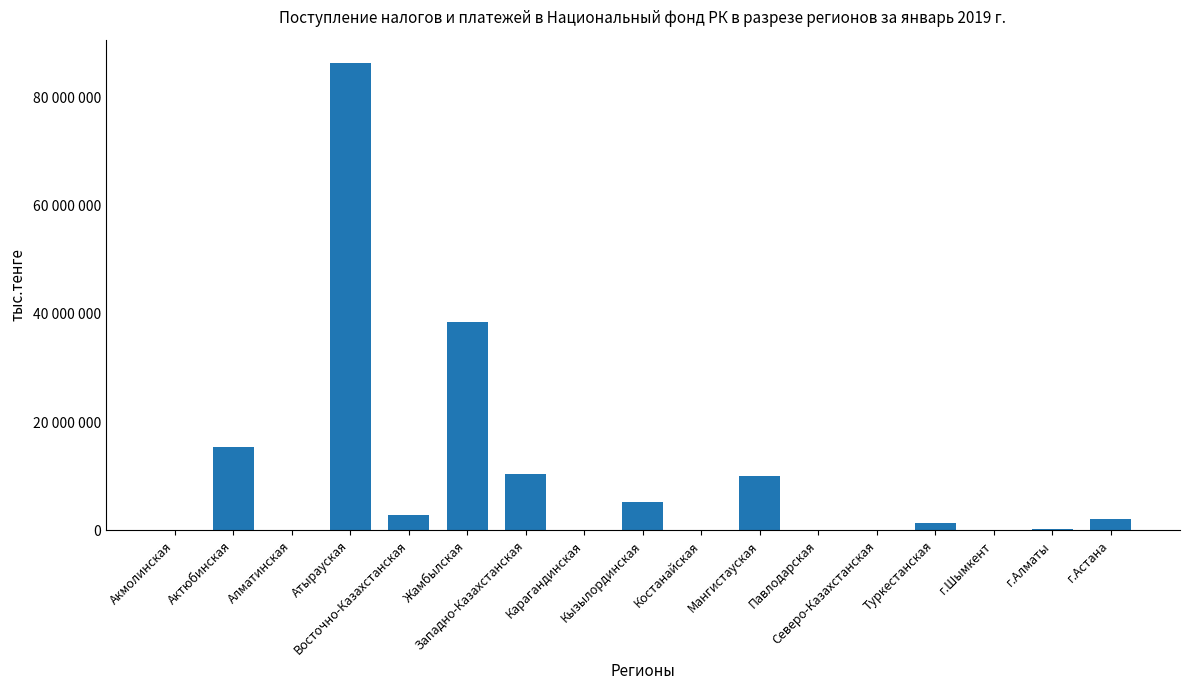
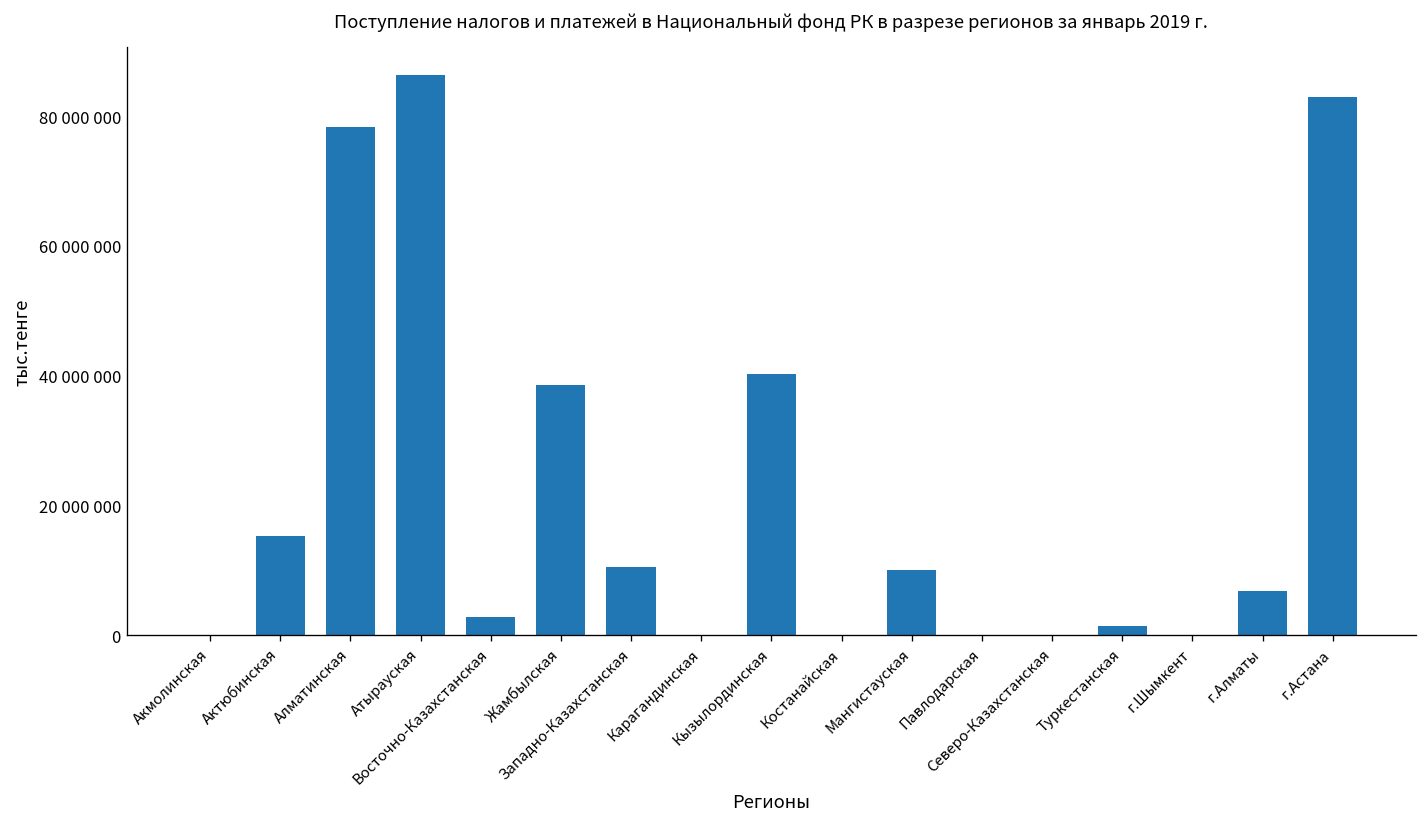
  {
    "Актюбинская": 15000000,
-   "Алматинская": 0,
+   "Алматинская": 78000000,
    "Атырауская": 86000000,
    "Восточно-Казахстанская": 3000000,
    "Жамбылская": 39000000,
    "Западно-Казахстанская": 10000000,
-   "Кызылординская": 5000000,
+   "Кызылординская": 40000000,
    "Костанайская": 0,
    "Мангистауская": 10000000,
    "Северо-Казахстанская": 0,
    "Туркестанская": 1000000,
    "г.Шымкент": 0,
-   "г.Алматы": 0,
-   "г.Астана": 2000000
+   "г.Алматы": 7000000,
+   "г.Астана": 83000000
  }
